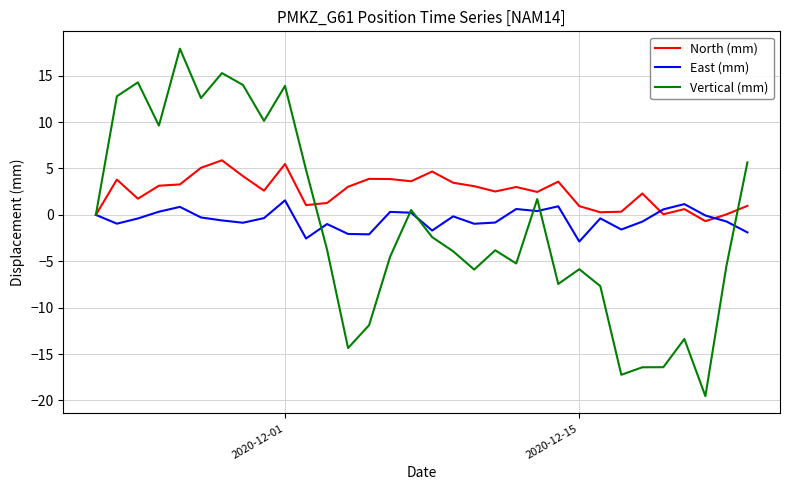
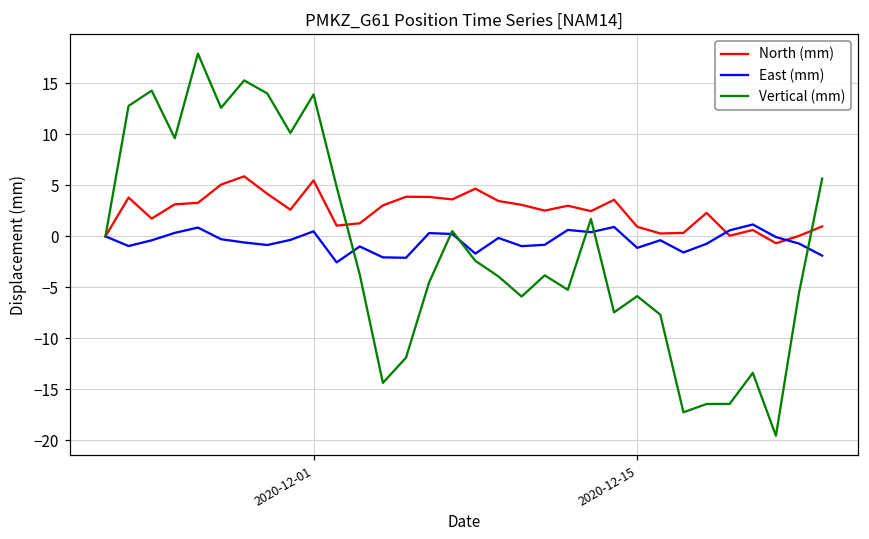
  {
    "North (mm)": {
      "2020-12-01": 5,
      "2020-12-15": 1
    },
    "East (mm)": {
-     "2020-12-01": 2,
-     "2020-12-15": -3
+     "2020-12-01": 0,
+     "2020-12-15": -1
    },
    "Vertical (mm)": {
      "2020-12-01": 14,
      "2020-12-15": -6
    }
  }
